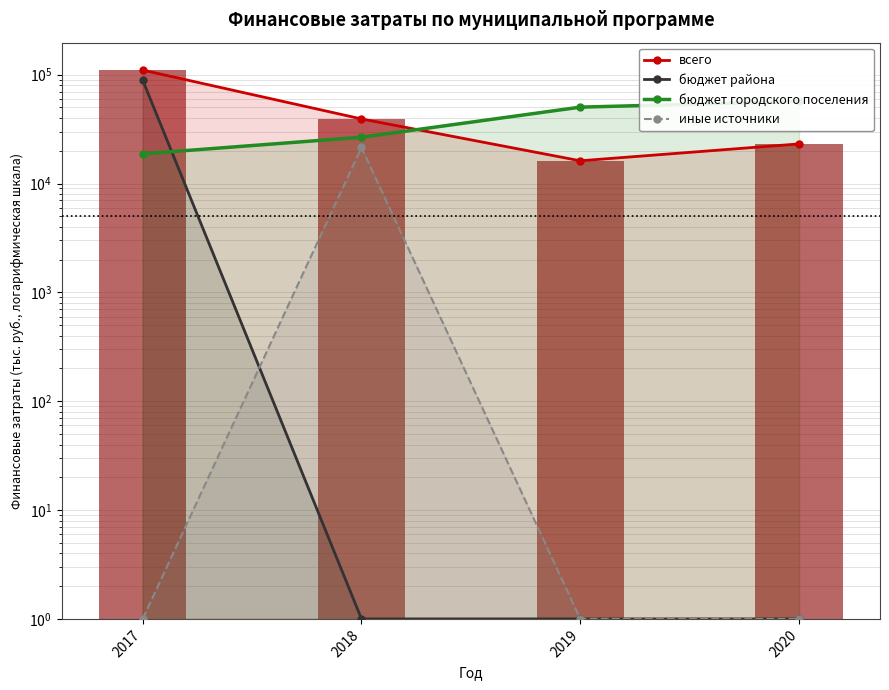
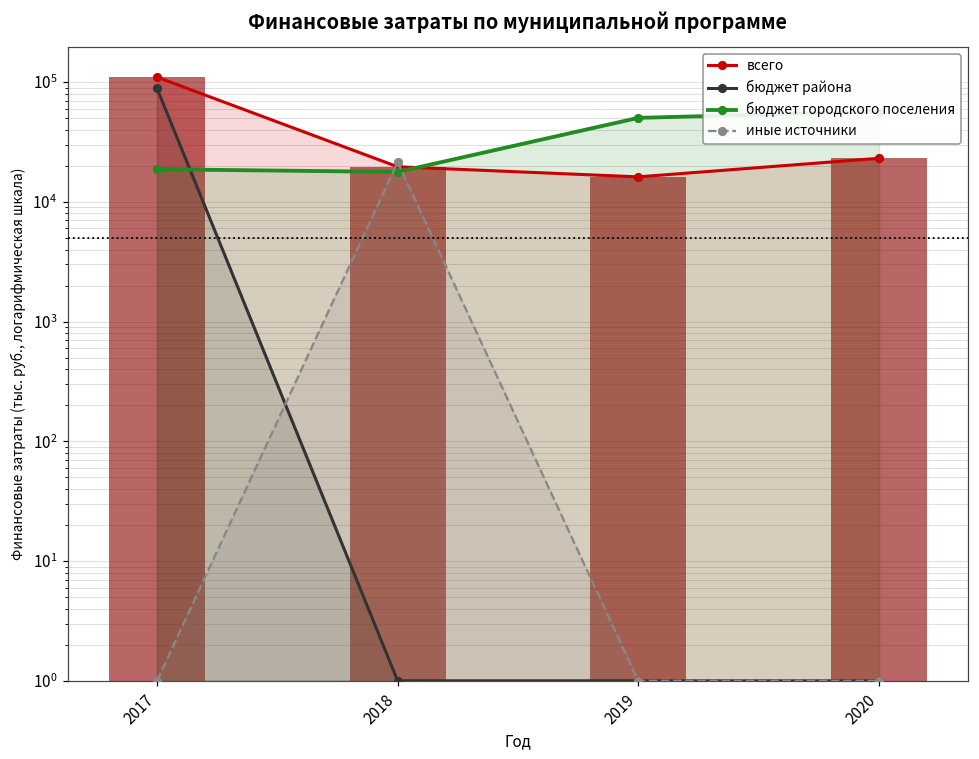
  {
    "всего": {
      "2017": 110000,
-     "2018": 39000,
+     "2018": 20000,
      "2019": 16000,
      "2020": 23000
    },
    "бюджет района": {
      "2017": 90000,
      "2018": 1
    },
    "бюджет городского поселения": {
      "2017": 19000,
-     "2018": 27000,
+     "2018": 18000,
      "2019": 50000
    },
    "иные источники": {
      "2017": 1,
      "2018": 21000
    }
  }
